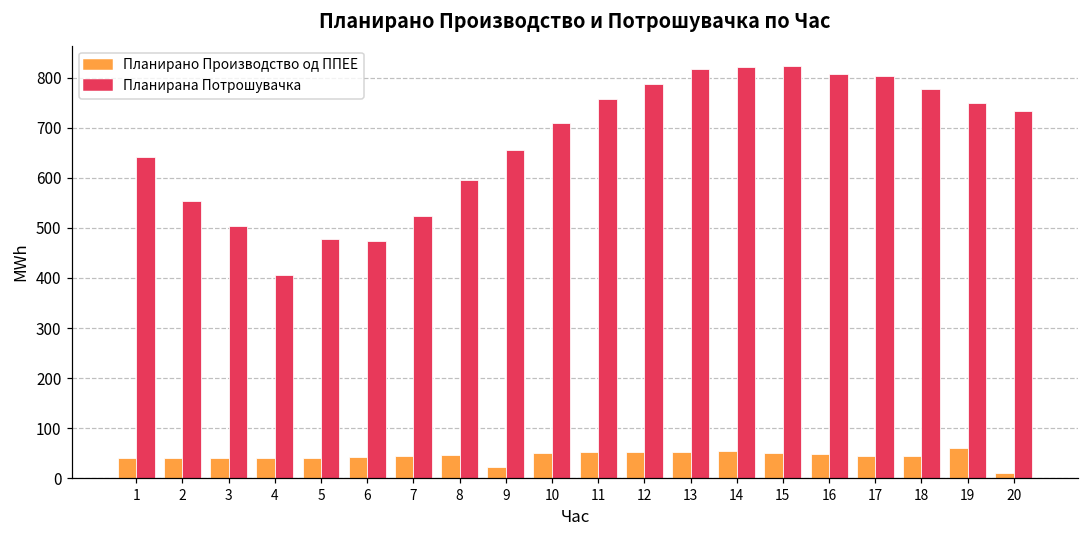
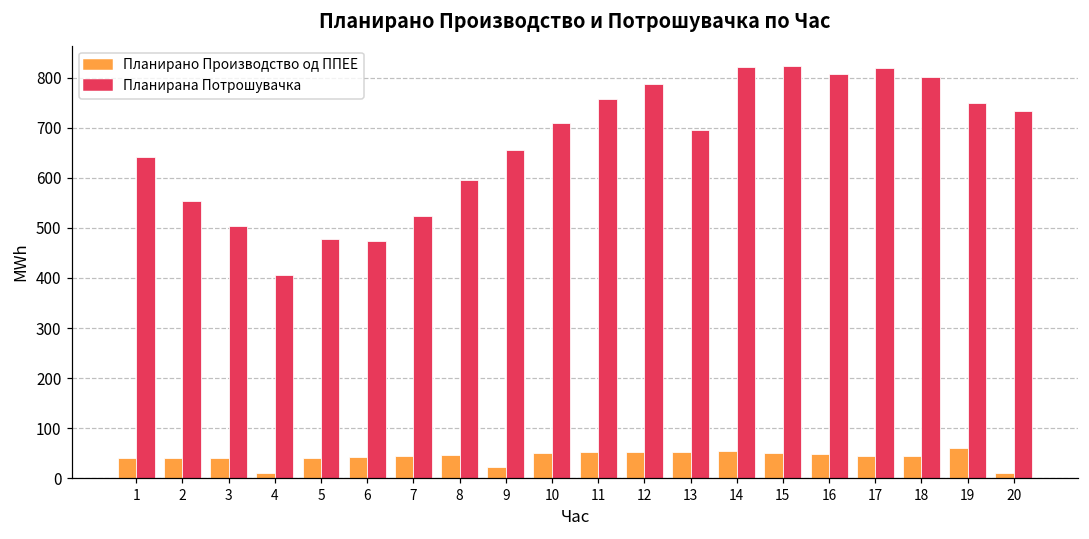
  {
    "Планирано Производство од ППЕЕ": {
      "1": 40,
      "2": 40,
      "3": 40,
-     "4": 40,
+     "4": 10,
      "5": 40,
      "6": 40,
      "7": 40,
      "8": 50,
      "9": 20,
      "10": 50,
      "11": 50,
      "12": 50,
      "13": 50,
      "14": 50,
      "15": 50,
      "16": 50,
      "17": 40,
      "18": 40,
      "19": 60,
      "20": 10
    },
    "Планирана Потрошувачка": {
      "1": 640,
      "2": 550,
      "3": 500,
      "4": 410,
      "5": 480,
      "6": 470,
      "7": 520,
      "8": 590,
      "9": 650,
      "10": 710,
      "11": 760,
      "12": 790,
-     "13": 820,
+     "13": 700,
      "14": 820,
      "15": 820,
      "16": 810,
-     "17": 800,
-     "18": 780,
+     "17": 820,
+     "18": 800,
      "19": 750,
      "20": 730
    }
  }
